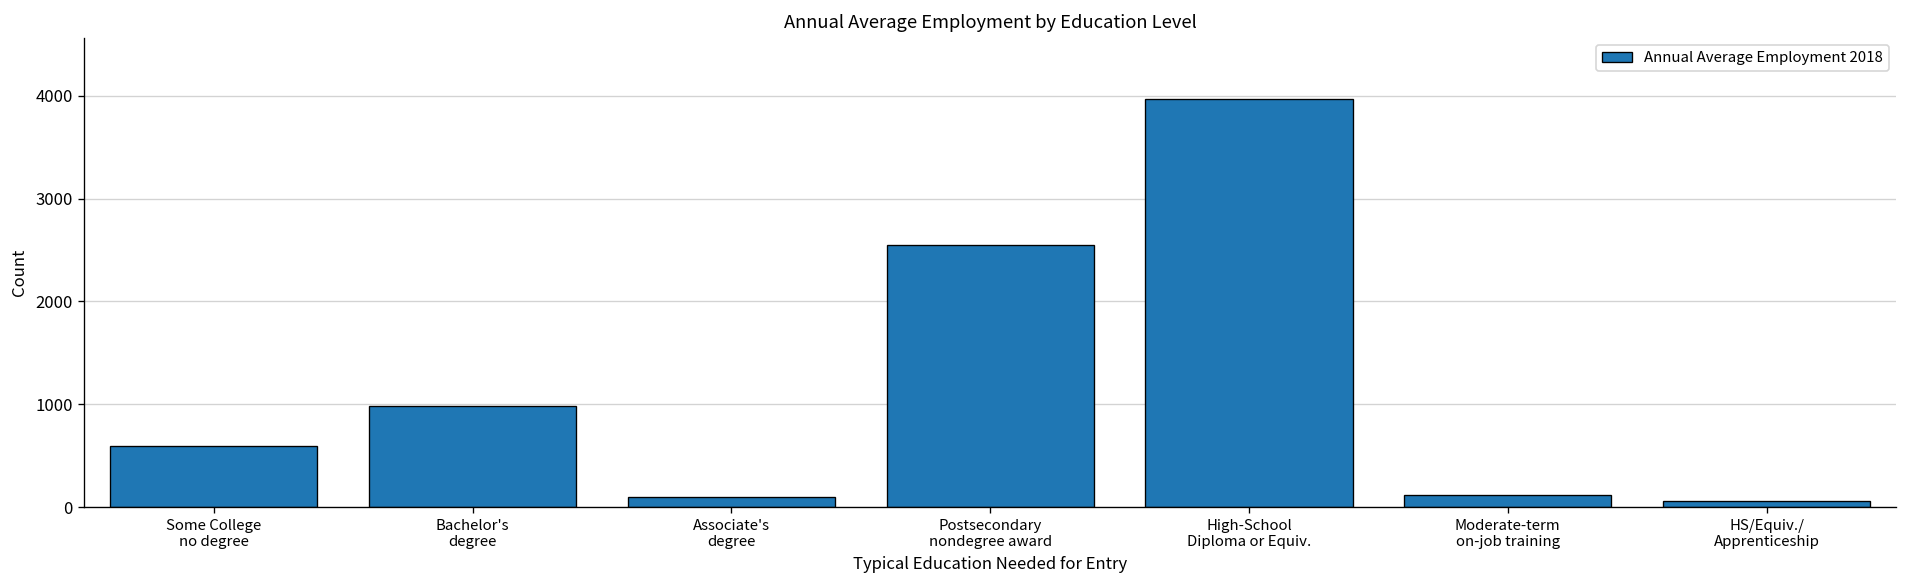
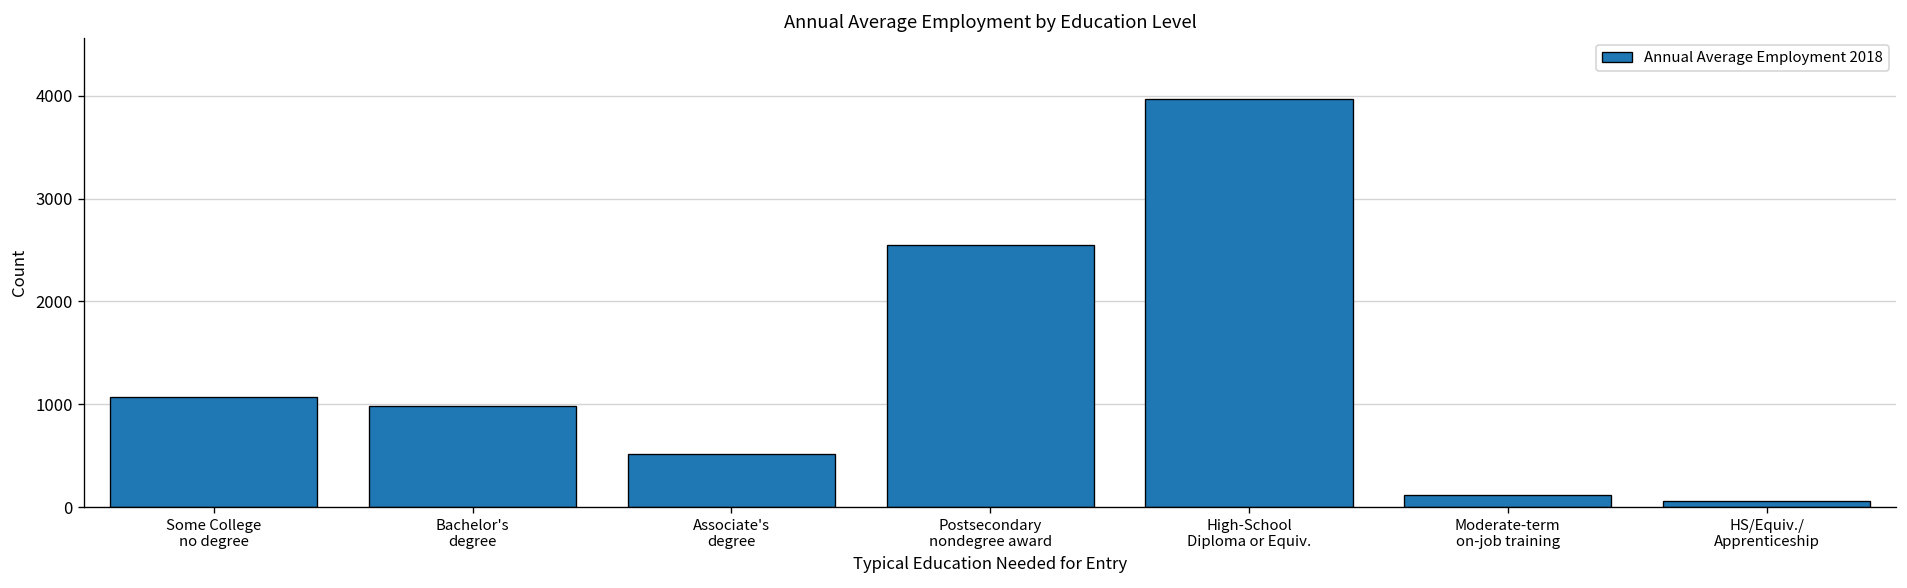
  {
-   "Some College no degree": 600,
+   "Some College no degree": 1100,
    "Bachelor's degree": 1000,
-   "Associate's degree": 100,
+   "Associate's degree": 500,
    "Postsecondary nondegree award": 2500,
    "High-School Diploma or Equiv.": 4000,
    "Moderate-term on-job training": 100,
    "HS/Equiv./ Apprenticeship": 100
  }
